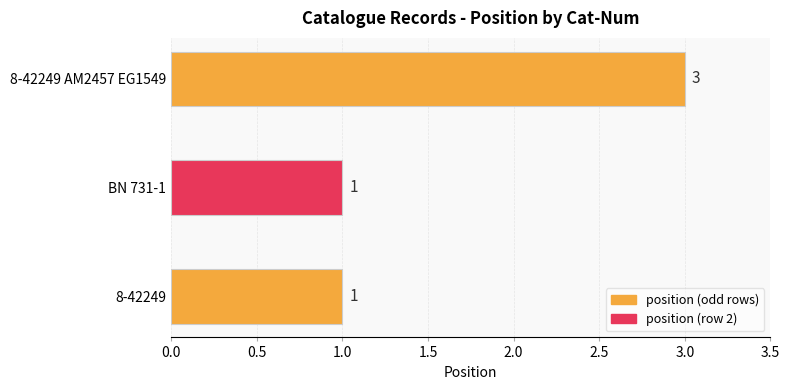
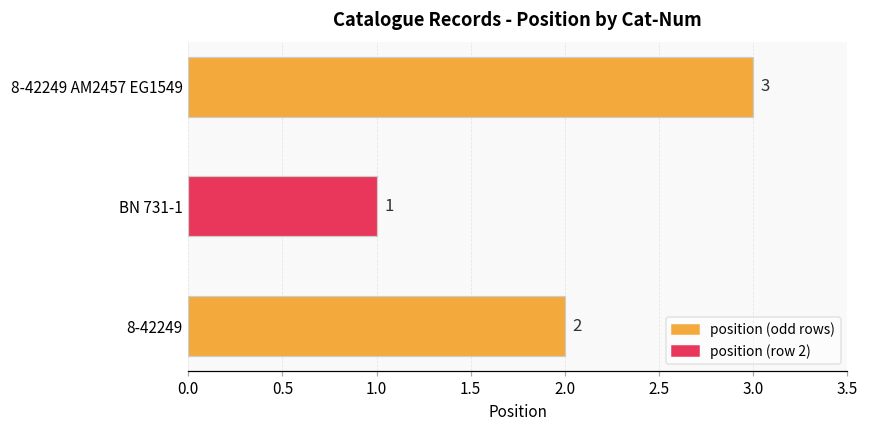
  {
    "8-42249 AM2457 EG1549": 3,
    "BN 731-1": 1,
-   "8-42249": 1
+   "8-42249": 2
  }
